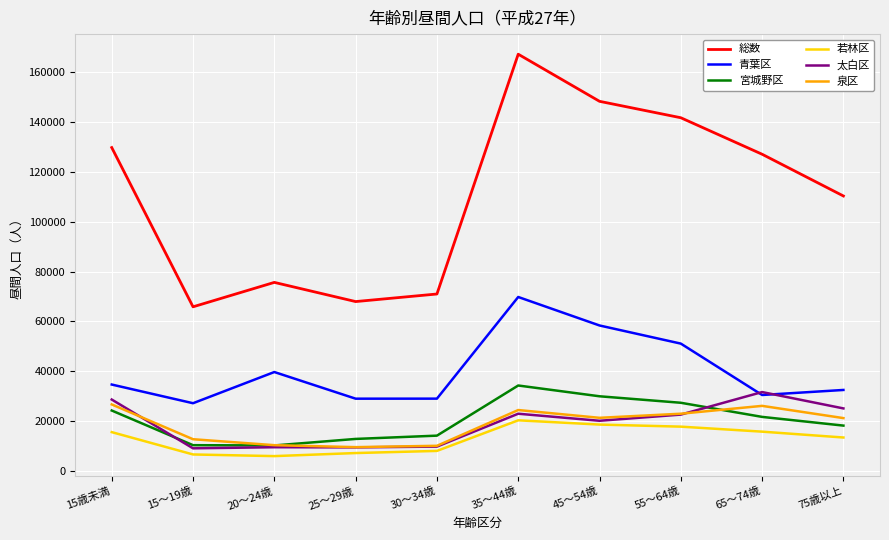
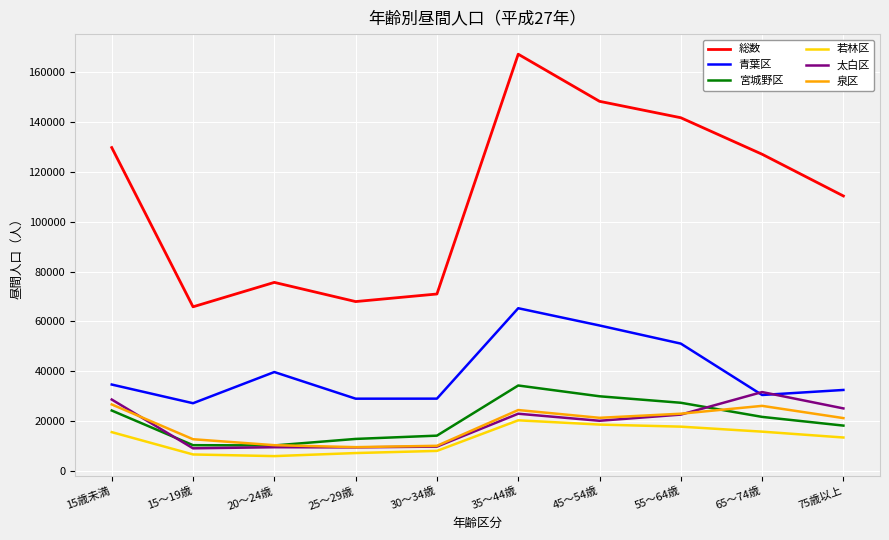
  {
    "総数": {
      "15歳未満": 130000,
      "15～19歳": 66000,
      "20～24歳": 76000,
      "25～29歳": 68000,
      "30～34歳": 71000,
      "35～44歳": 167000,
      "45～54歳": 148000,
      "55～64歳": 142000,
      "65～74歳": 127000,
      "75歳以上": 110000
    },
    "青葉区": {
      "15歳未満": 35000,
      "15～19歳": 27000,
      "20～24歳": 40000,
      "25～29歳": 29000,
      "30～34歳": 29000,
-     "35～44歳": 70000,
+     "35～44歳": 65000,
      "45～54歳": 58000,
      "55～64歳": 51000,
      "65～74歳": 30000,
      "75歳以上": 32000
    },
    "宮城野区": {
      "15歳未満": 24000,
      "15～19歳": 10000,
      "25～29歳": 13000,
      "30～34歳": 14000,
      "35～44歳": 34000,
      "45～54歳": 30000,
      "55～64歳": 27000,
      "65～74歳": 22000,
      "75歳以上": 18000
    },
    "太白区": {
      "15歳未満": 29000,
      "15～19歳": 9000,
      "35～44歳": 23000,
      "45～54歳": 20000,
      "65～74歳": 32000,
      "75歳以上": 25000
    }
  }
